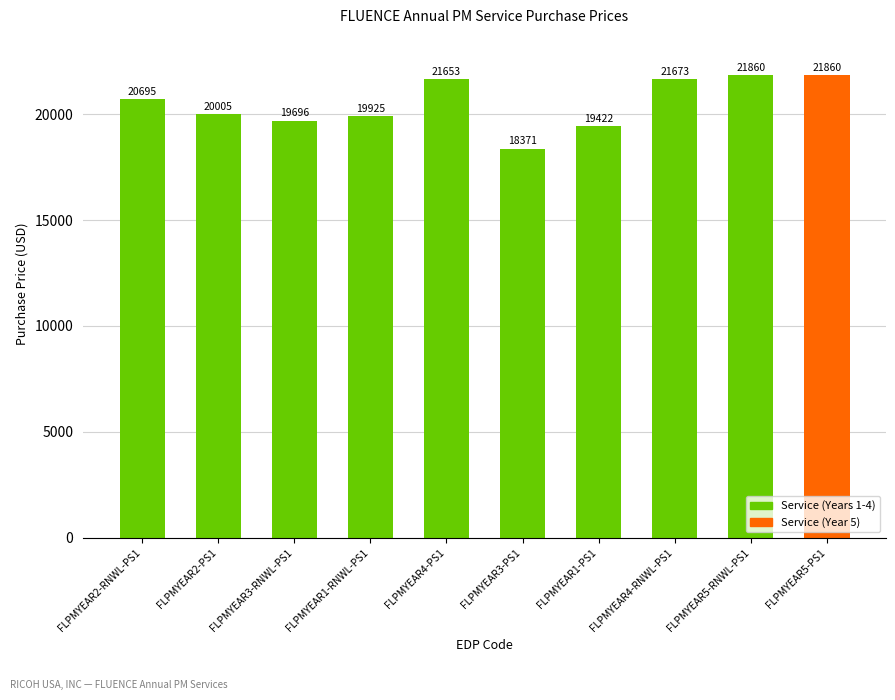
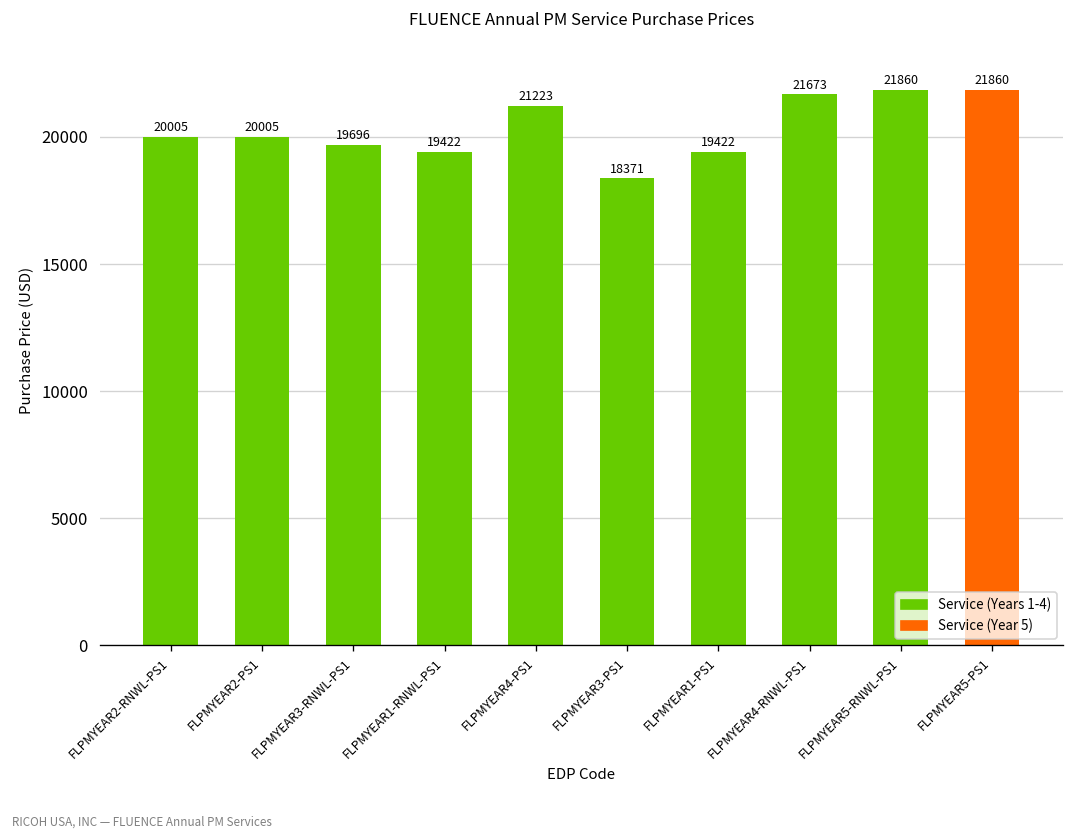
  {
-   "FLPMYEAR2-RNWL-PS1": 20695,
+   "FLPMYEAR2-RNWL-PS1": 20005,
    "FLPMYEAR2-PS1": 20005,
    "FLPMYEAR3-RNWL-PS1": 19696,
-   "FLPMYEAR1-RNWL-PS1": 19925,
-   "FLPMYEAR4-PS1": 21653,
+   "FLPMYEAR1-RNWL-PS1": 19422,
+   "FLPMYEAR4-PS1": 21223,
    "FLPMYEAR3-PS1": 18371,
    "FLPMYEAR1-PS1": 19422,
    "FLPMYEAR4-RNWL-PS1": 21673,
    "FLPMYEAR5-RNWL-PS1": 21860,
    "FLPMYEAR5-PS1": 21860
  }
